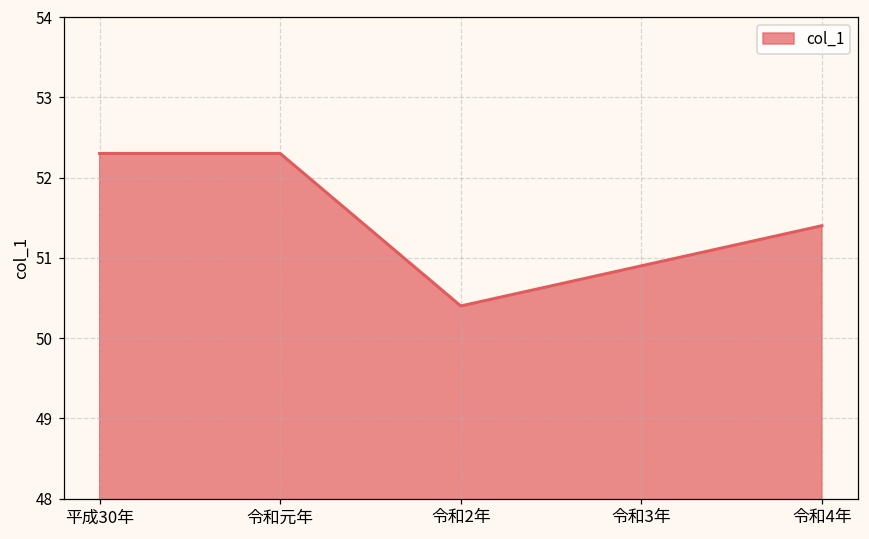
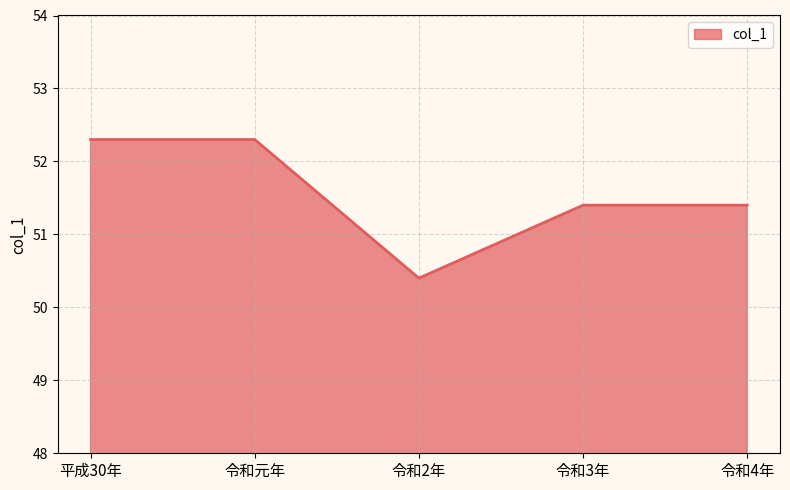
  {
    "平成30年": 52.3,
    "令和元年": 52.3,
    "令和2年": 50.4,
-   "令和3年": 50.9,
+   "令和3年": 51.4,
    "令和4年": 51.4
  }
